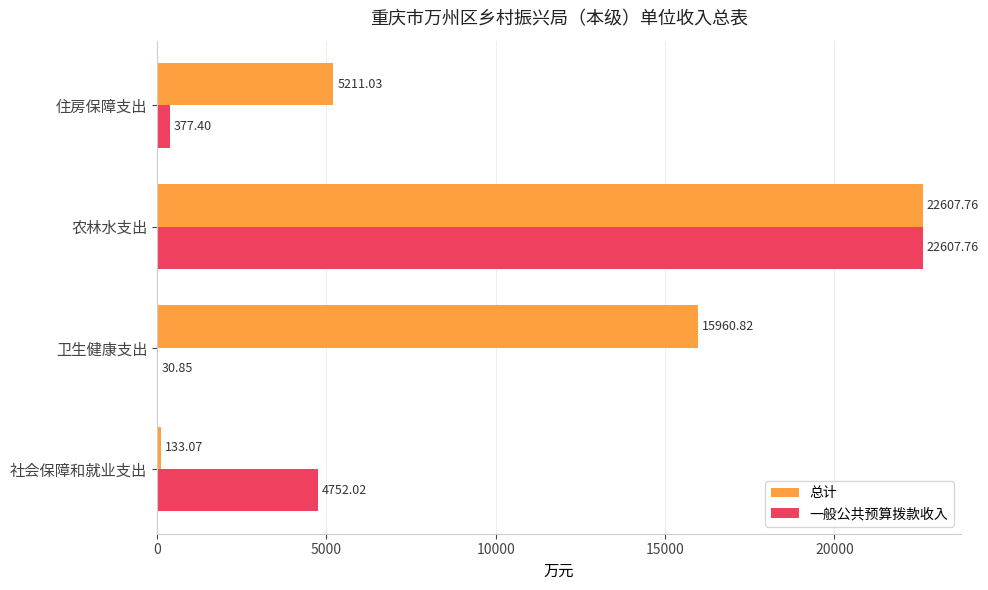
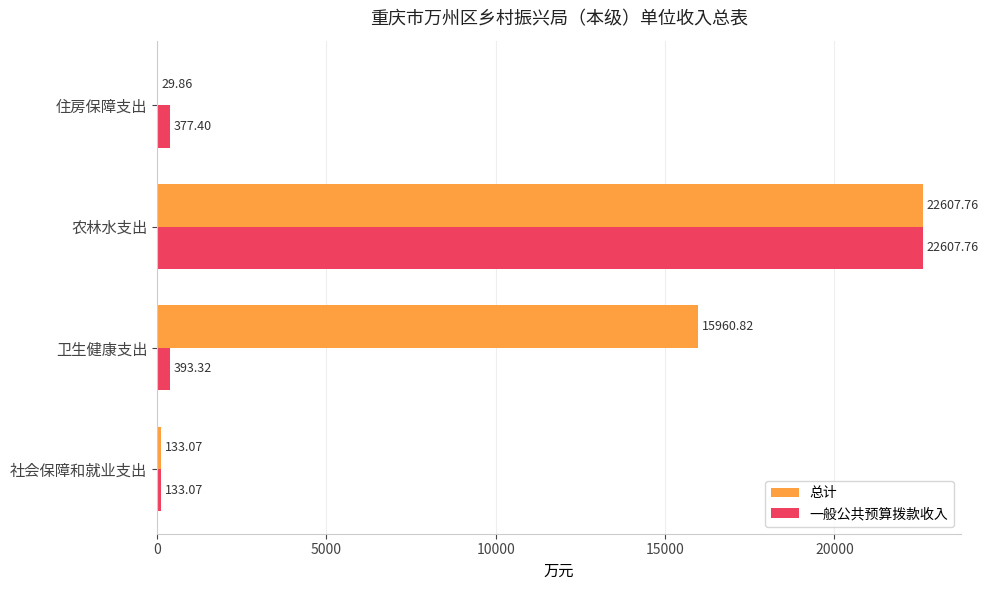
  {
    "总计": {
-     "住房保障支出": 5211.03,
+     "住房保障支出": 29.86,
      "农林水支出": 22607.76,
      "卫生健康支出": 15960.82,
      "社会保障和就业支出": 133.07
    },
    "一般公共预算拨款收入": {
      "住房保障支出": 377.40,
      "农林水支出": 22607.76,
-     "卫生健康支出": 30.85,
-     "社会保障和就业支出": 4752.02
+     "卫生健康支出": 393.32,
+     "社会保障和就业支出": 133.07
    }
  }
